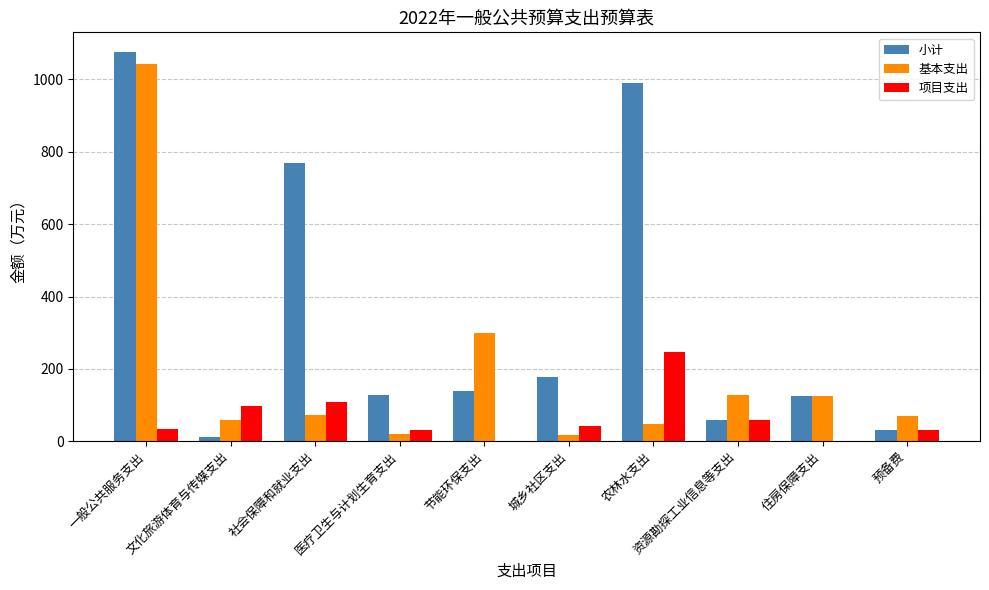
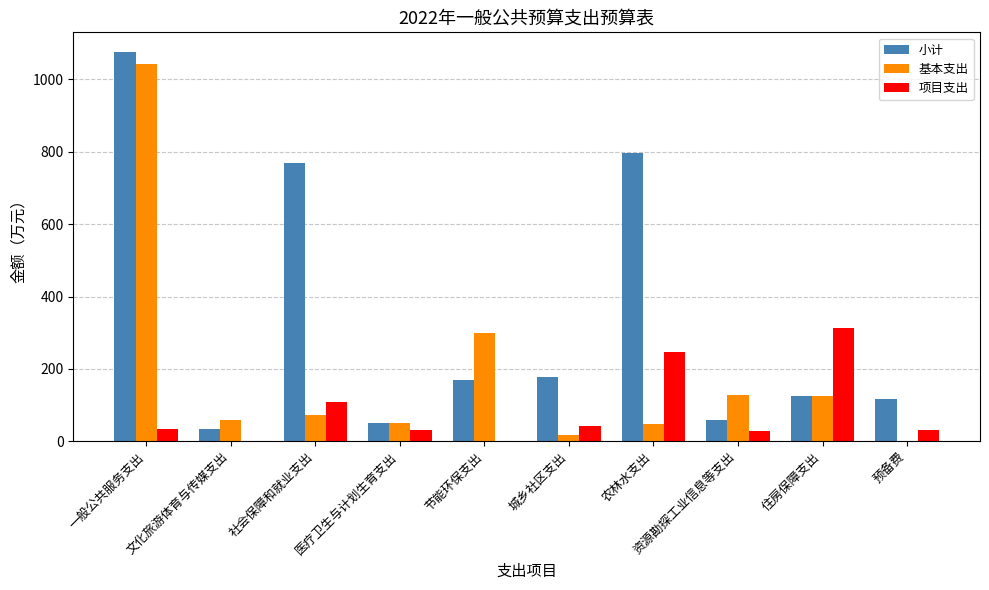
  {
    "小计": {
      "一般公共服务支出": 1080,
-     "文化旅游体育与传媒支出": 10,
+     "文化旅游体育与传媒支出": 40,
      "社会保障和就业支出": 770,
-     "医疗卫生与计划生育支出": 130,
-     "节能环保支出": 140,
+     "医疗卫生与计划生育支出": 50,
+     "节能环保支出": 170,
      "城乡社区支出": 180,
-     "农林水支出": 990,
+     "农林水支出": 800,
      "资源勘探工业信息等支出": 60,
      "住房保障支出": 130,
-     "预备费": 30
+     "预备费": 120
    },
    "基本支出": {
      "一般公共服务支出": 1040,
      "文化旅游体育与传媒支出": 60,
      "社会保障和就业支出": 70,
-     "医疗卫生与计划生育支出": 20,
+     "医疗卫生与计划生育支出": 50,
      "节能环保支出": 300,
      "城乡社区支出": 20,
      "农林水支出": 50,
      "资源勘探工业信息等支出": 130,
      "住房保障支出": 130,
-     "预备费": 70
+     "预备费": 0
    },
    "项目支出": {
      "一般公共服务支出": 40,
-     "文化旅游体育与传媒支出": 100,
+     "文化旅游体育与传媒支出": 0,
      "社会保障和就业支出": 110,
      "医疗卫生与计划生育支出": 30,
      "节能环保支出": 0,
      "城乡社区支出": 40,
      "农林水支出": 250,
-     "资源勘探工业信息等支出": 60,
-     "住房保障支出": 0,
+     "资源勘探工业信息等支出": 30,
+     "住房保障支出": 310,
      "预备费": 30
    }
  }
